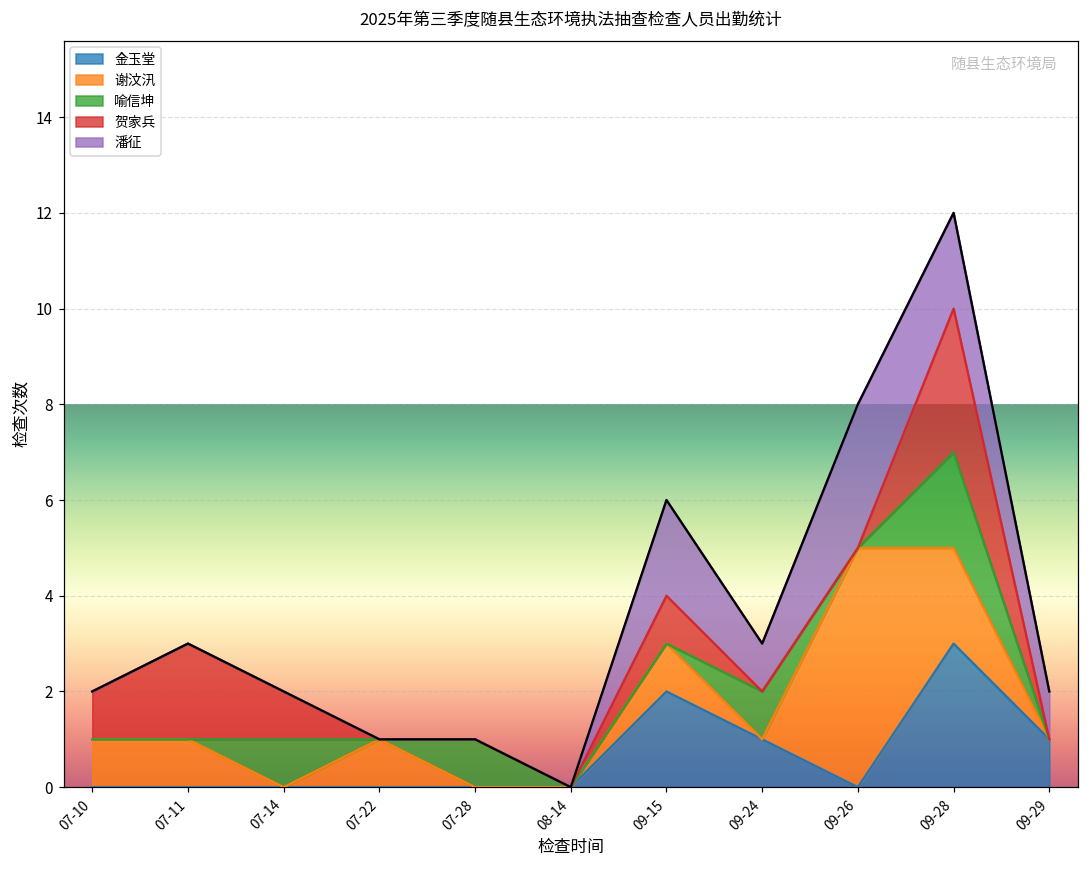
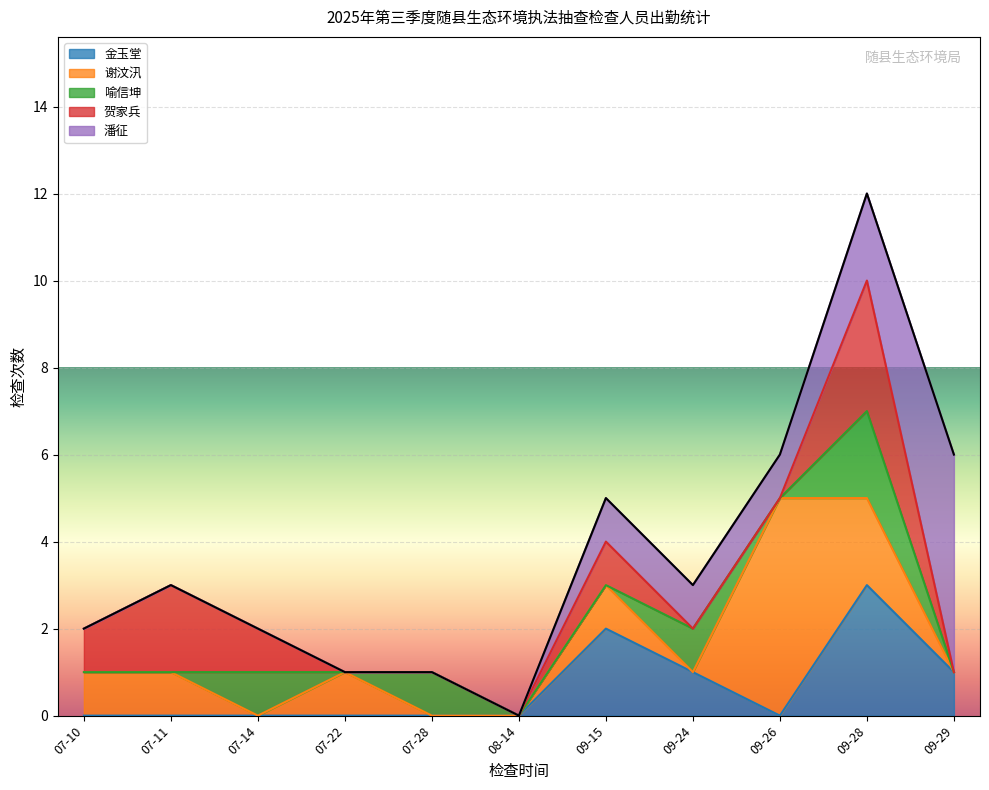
  {
    "金玉堂": {
      "07-10": 0,
      "07-11": 0,
      "07-22": 0,
      "09-15": 2,
      "09-26": 0,
      "09-28": 3
    },
    "谢汶汛": {
      "09-28": 5
    },
    "喻信坤": {
      "07-14": 1,
      "09-28": 7
    },
    "贺家兵": {
      "09-15": 1,
      "09-28": 3
    },
    "潘征": {
-     "09-15": 2,
+     "09-15": 1,
      "09-24": 1,
-     "09-26": 3,
+     "09-26": 1,
      "09-28": 2,
-     "09-29": 1
+     "09-29": 5
    }
  }
